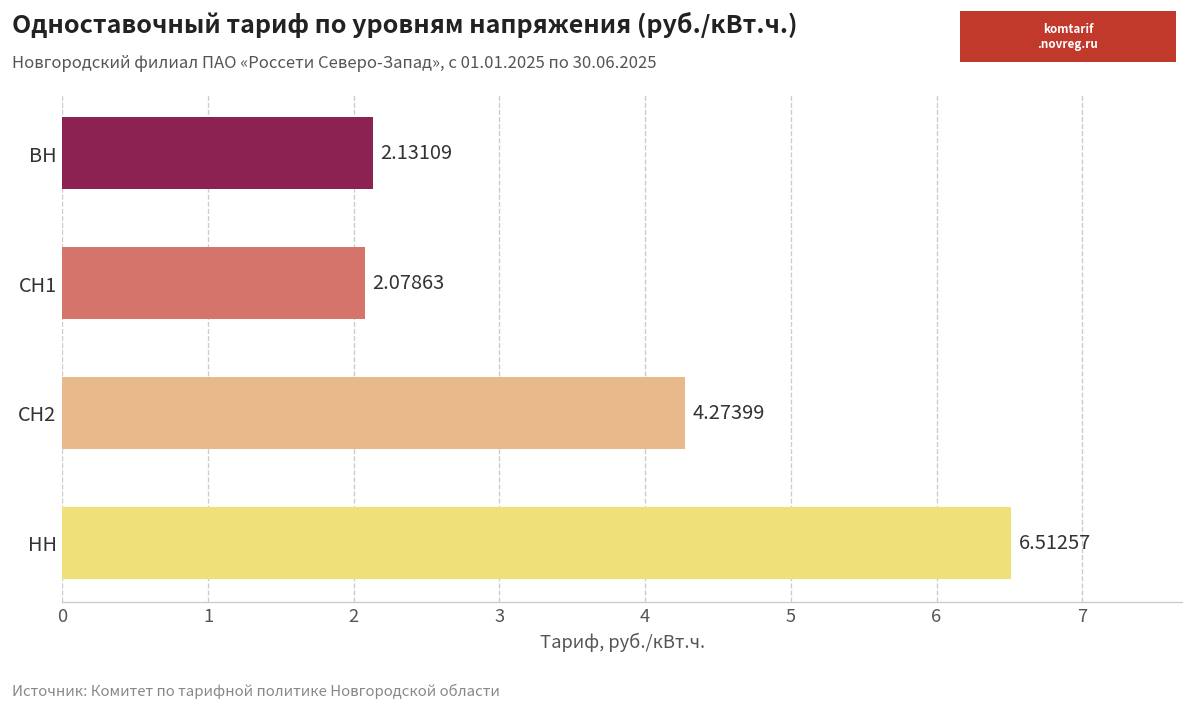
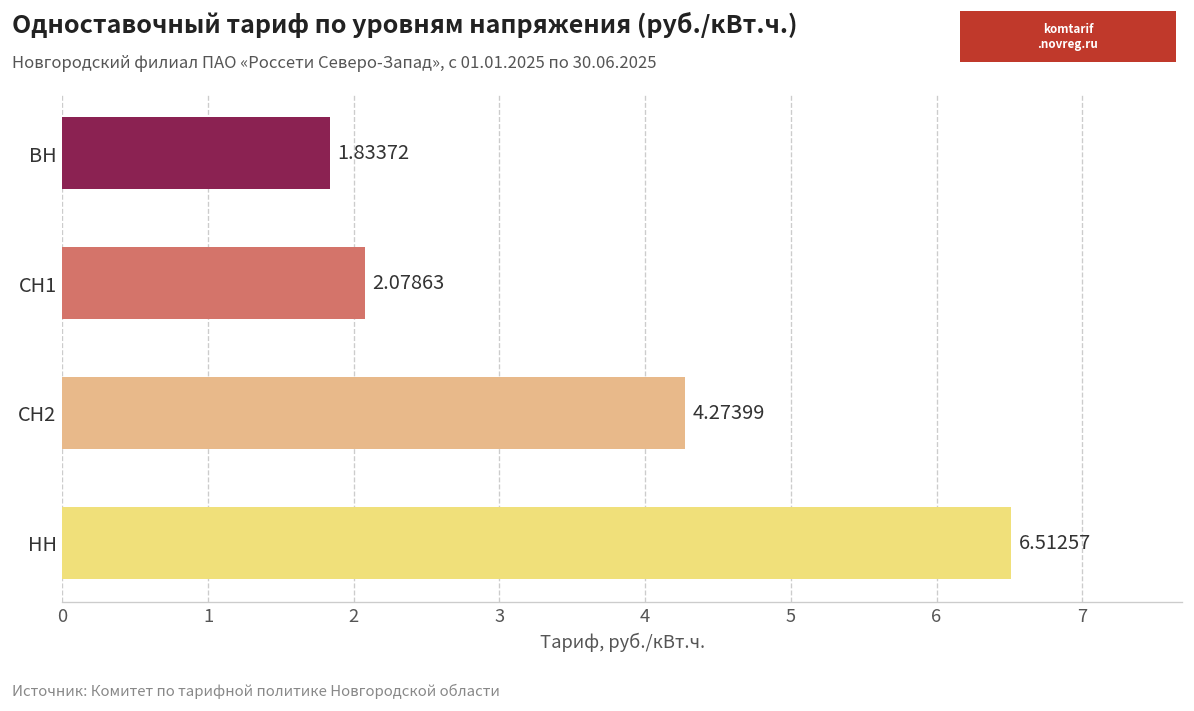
  {
-   "ВН": 2.13109,
+   "ВН": 1.83372,
    "СН1": 2.07863,
    "СН2": 4.27399,
    "НН": 6.51257
  }
